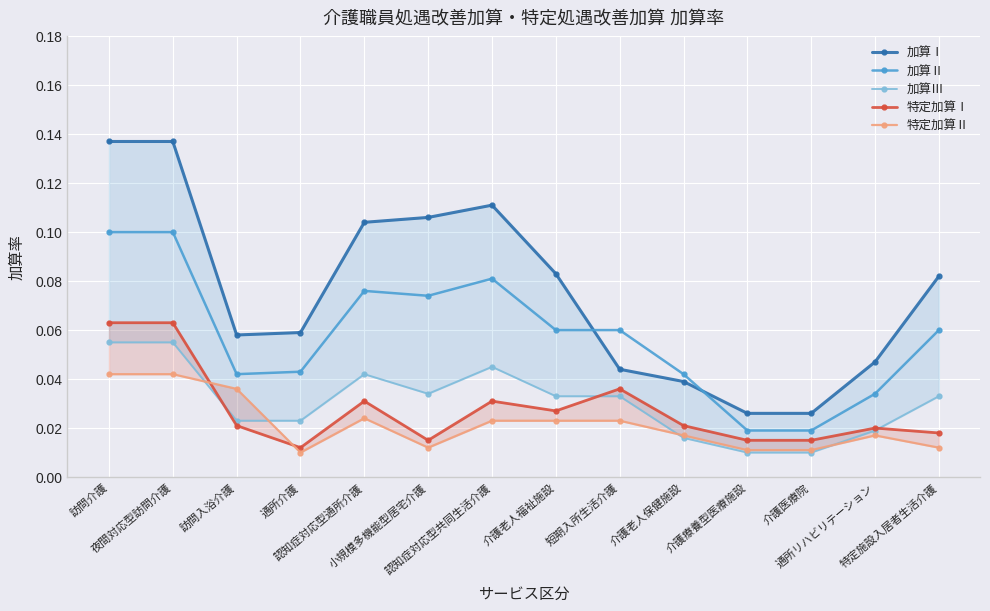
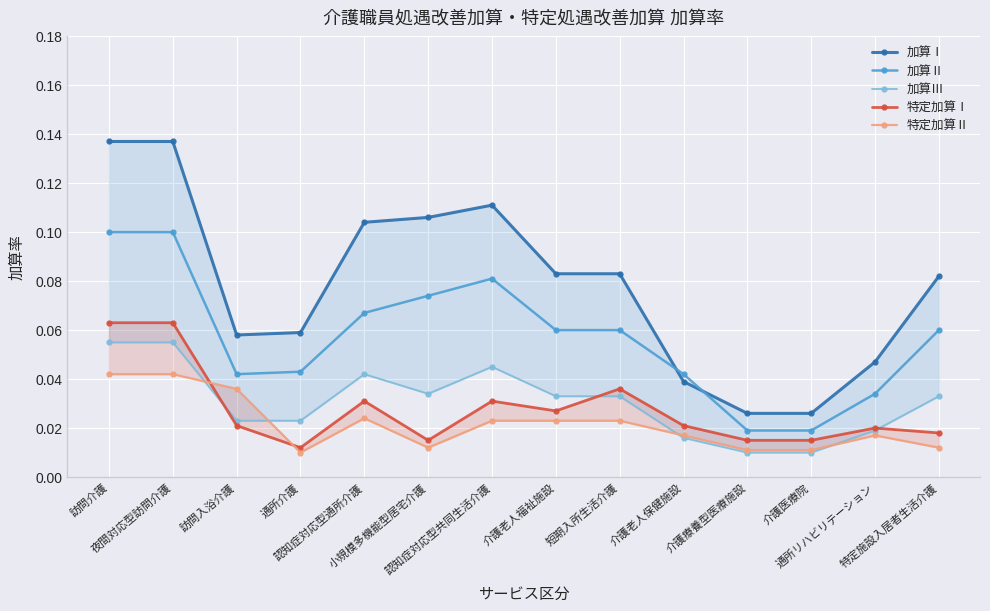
  {
    "加算Ⅰ": {
      "訪問介護": 0.137,
      "夜間対応型訪問介護": 0.137,
      "訪問入浴介護": 0.058,
      "通所介護": 0.059,
      "認知症対応型通所介護": 0.104,
      "小規模多機能型居宅介護": 0.106,
      "認知症対応型共同生活介護": 0.111,
      "介護老人福祉施設": 0.083,
-     "短期入所生活介護": 0.044,
+     "短期入所生活介護": 0.083,
      "介護老人保健施設": 0.039,
      "介護療養型医療施設": 0.026,
      "介護医療院": 0.026,
      "通所リハビリテーション": 0.047,
      "特定施設入居者生活介護": 0.082
    },
    "加算Ⅱ": {
      "訪問介護": 0.100,
      "夜間対応型訪問介護": 0.100,
      "訪問入浴介護": 0.042,
      "通所介護": 0.043,
-     "認知症対応型通所介護": 0.076,
+     "認知症対応型通所介護": 0.067,
      "小規模多機能型居宅介護": 0.074,
      "認知症対応型共同生活介護": 0.081,
      "介護老人福祉施設": 0.060,
      "短期入所生活介護": 0.060,
      "介護老人保健施設": 0.042,
      "介護療養型医療施設": 0.019,
      "介護医療院": 0.019,
      "通所リハビリテーション": 0.034,
      "特定施設入居者生活介護": 0.060
    },
    "加算Ⅲ": {
      "訪問介護": 0.055,
      "夜間対応型訪問介護": 0.055,
      "訪問入浴介護": 0.023,
      "通所介護": 0.023,
      "認知症対応型通所介護": 0.042,
      "小規模多機能型居宅介護": 0.034,
      "認知症対応型共同生活介護": 0.045,
      "介護老人福祉施設": 0.033,
      "短期入所生活介護": 0.033,
      "特定施設入居者生活介護": 0.033
    },
    "特定加算Ⅱ": {
      "訪問介護": 0.042,
      "夜間対応型訪問介護": 0.042,
      "通所介護": 0.010,
      "認知症対応型通所介護": 0.024,
      "小規模多機能型居宅介護": 0.012,
      "認知症対応型共同生活介護": 0.023,
      "介護老人福祉施設": 0.023,
      "短期入所生活介護": 0.023,
      "通所リハビリテーション": 0.017,
      "特定施設入居者生活介護": 0.012
    }
  }
